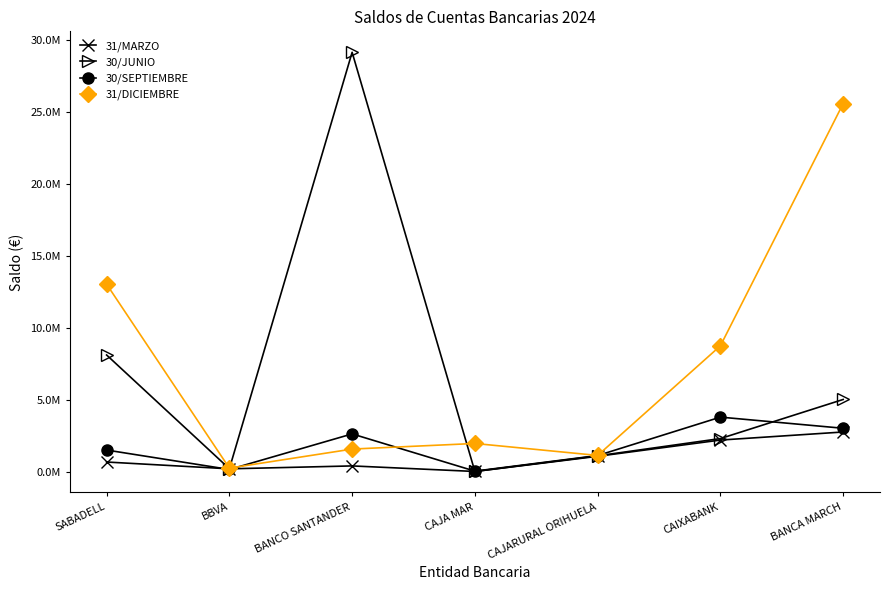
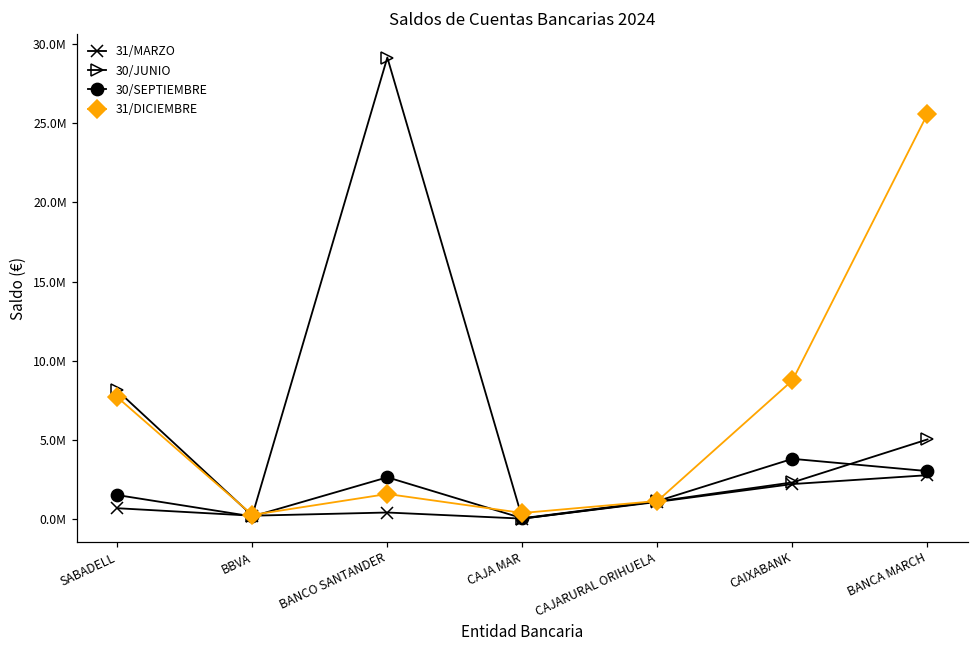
  {
    "31/DICIEMBRE": {
-     "SABADELL": 13000000,
+     "SABADELL": 7700000,
      "BANCO SANTANDER": 1600000,
-     "CAJA MAR": 2000000,
+     "CAJA MAR": 400000,
      "CAIXABANK": 8800000,
      "BANCA MARCH": 25600000
    }
  }
